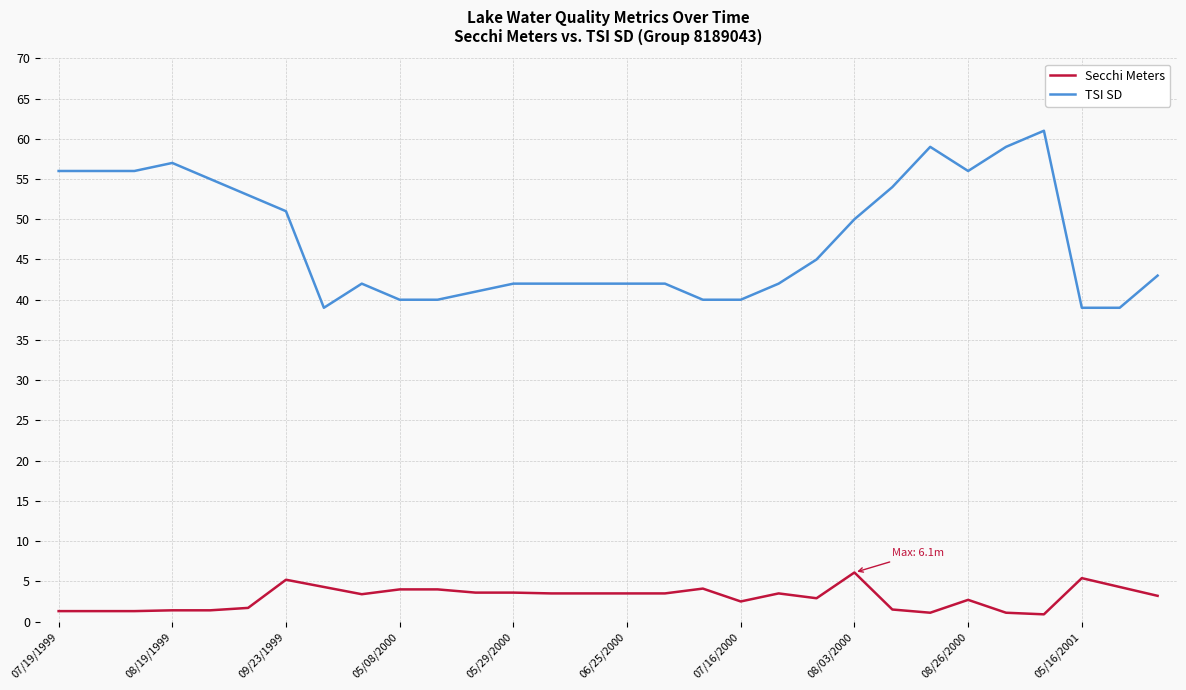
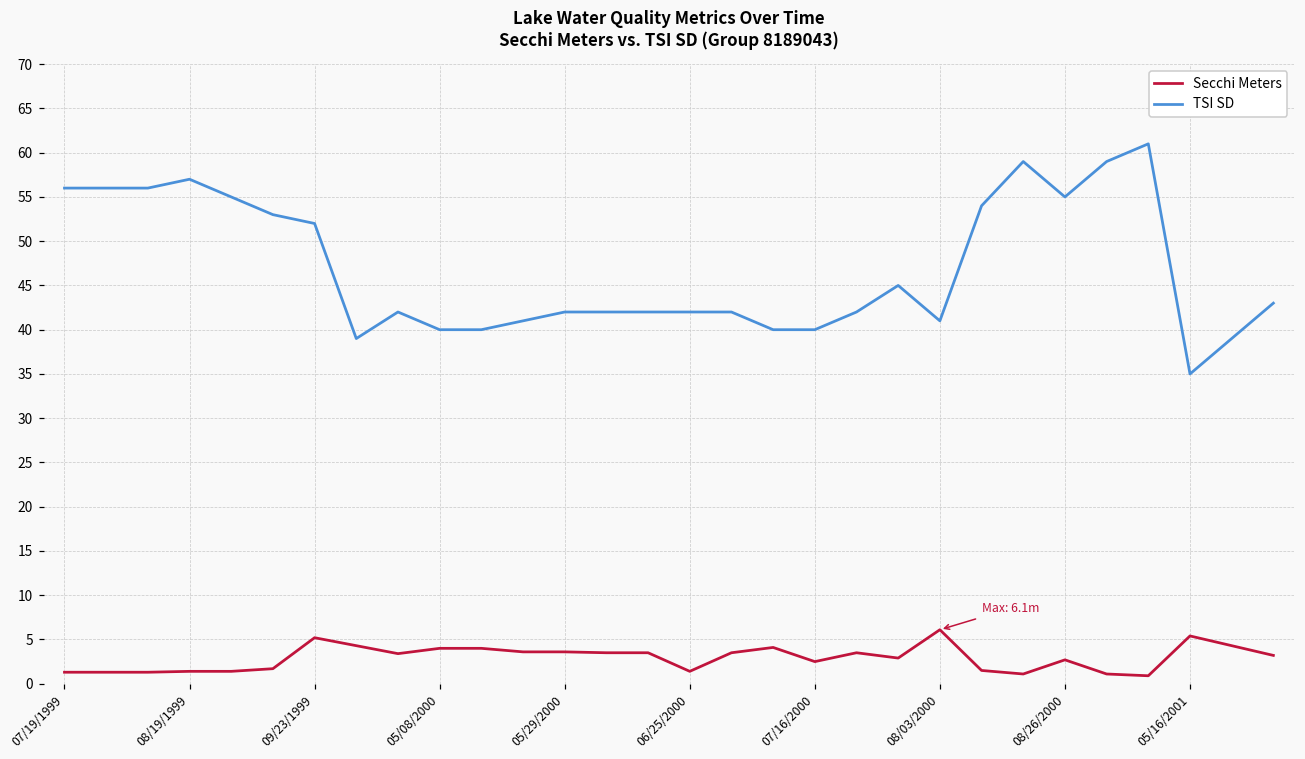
  {
    "Secchi Meters": {
      "07/19/1999": 1,
      "08/19/1999": 1,
      "09/23/1999": 5,
      "05/29/2000": 4,
-     "06/25/2000": 4,
+     "06/25/2000": 1,
      "07/16/2000": 3,
      "08/26/2000": 3,
      "05/16/2001": 5
    },
    "TSI SD": {
      "07/19/1999": 56,
      "08/19/1999": 57,
-     "09/23/1999": 51,
+     "09/23/1999": 52,
      "05/29/2000": 42,
      "06/25/2000": 42,
      "07/16/2000": 40,
-     "08/03/2000": 50,
-     "08/26/2000": 56,
-     "05/16/2001": 39
+     "08/03/2000": 41,
+     "08/26/2000": 55,
+     "05/16/2001": 35
    }
  }
